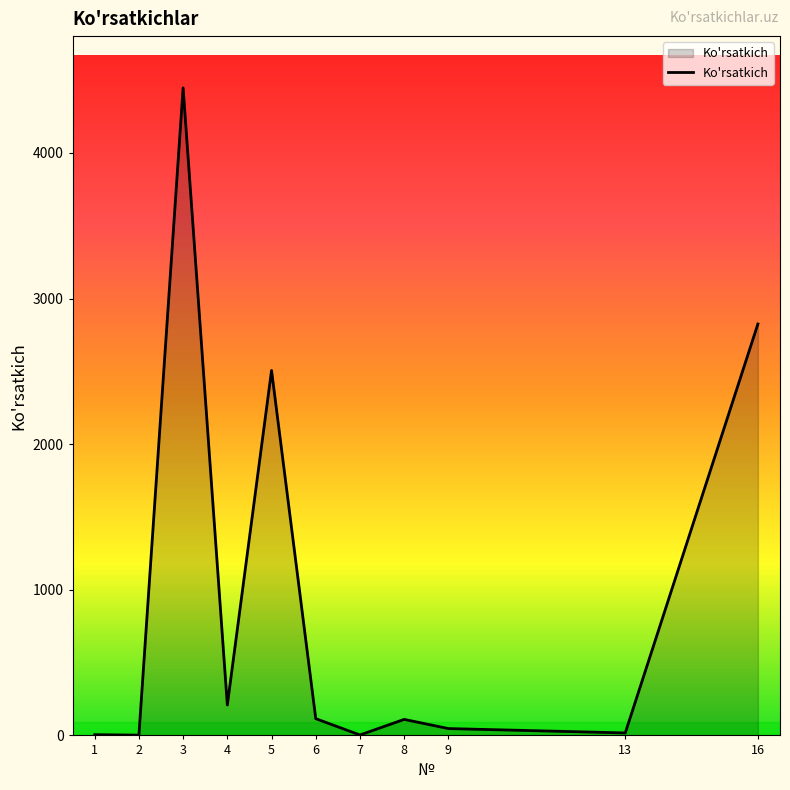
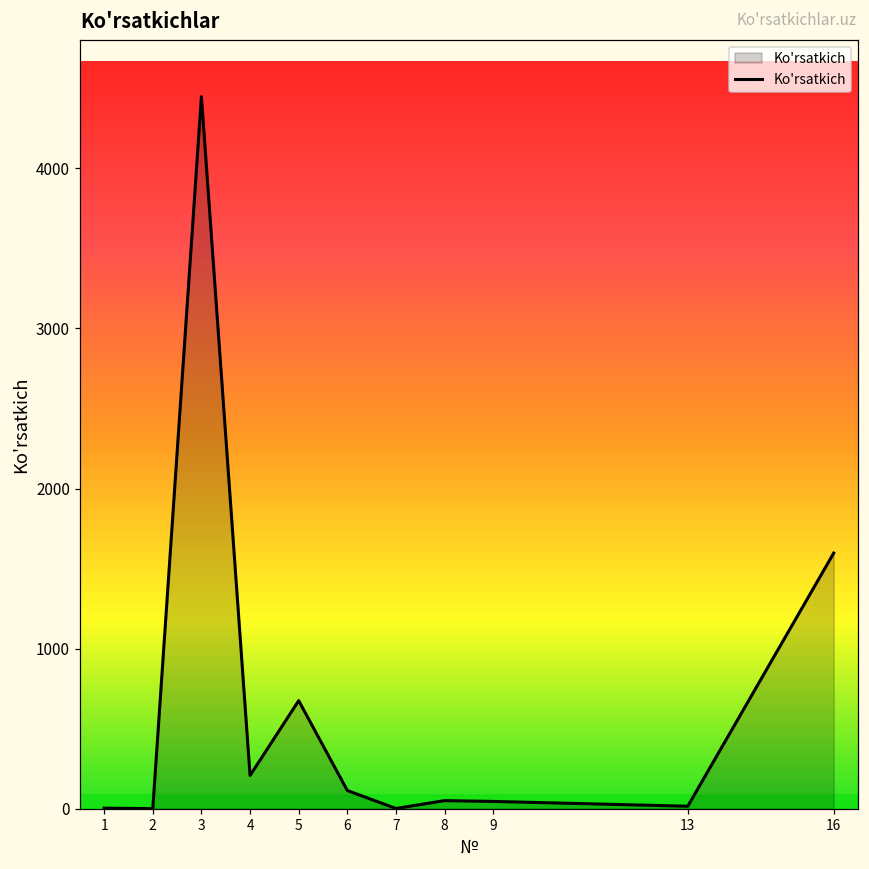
  {
    "1": 10,
    "2": 0,
    "3": 4450,
    "4": 210,
-   "5": 2510,
+   "5": 680,
    "6": 120,
    "7": 0,
-   "8": 110,
+   "8": 50,
    "9": 50,
    "13": 20,
-   "16": 2830
+   "16": 1600
  }
